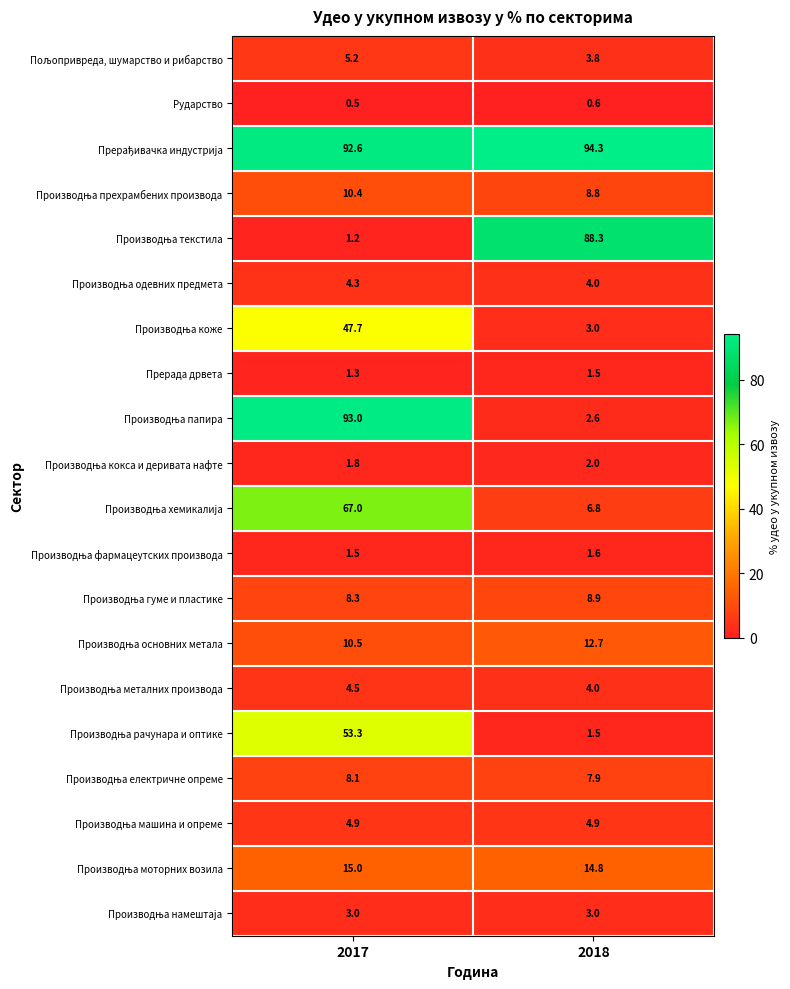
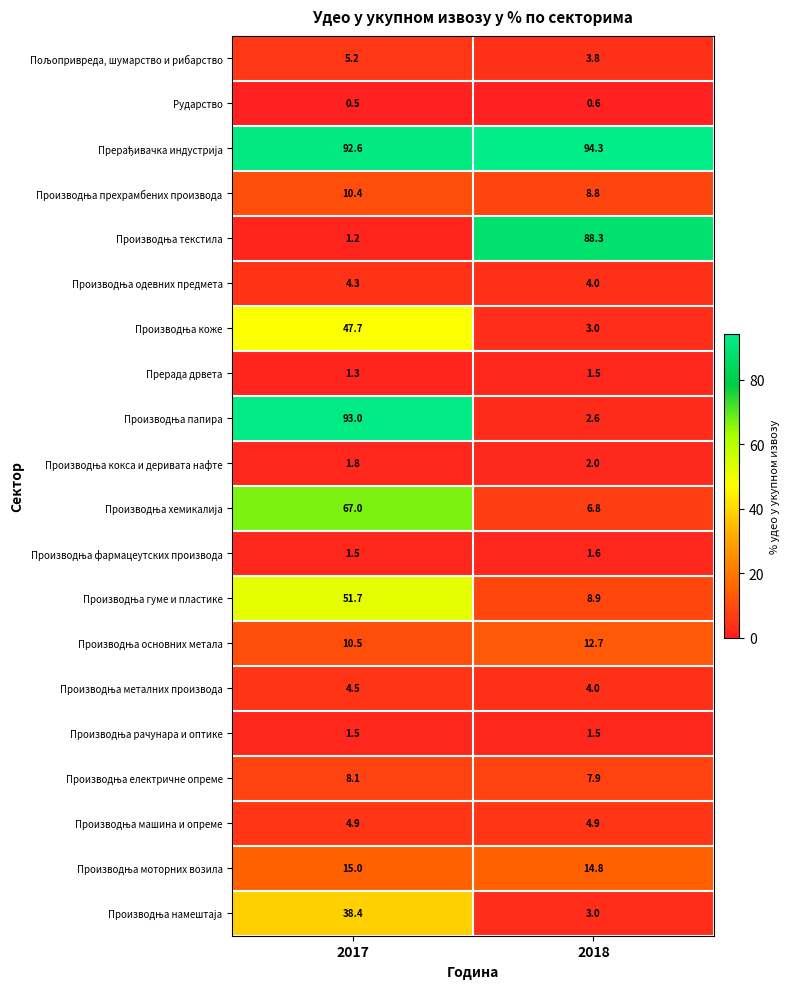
  {
    "Пољопривреда, шумарство и рибарство": {
      "2017": 5.2,
      "2018": 3.8
    },
    "Рударство": {
      "2017": 0.5,
      "2018": 0.6
    },
    "Прерађивачка индустрија": {
      "2017": 92.6,
      "2018": 94.3
    },
    "Производња прехрамбених производа": {
      "2017": 10.4,
      "2018": 8.8
    },
    "Производња текстила": {
      "2017": 1.2,
      "2018": 88.3
    },
    "Производња одевних предмета": {
      "2017": 4.3,
      "2018": 4.0
    },
    "Производња коже": {
      "2017": 47.7,
      "2018": 3.0
    },
    "Прерада дрвета": {
      "2017": 1.3,
      "2018": 1.5
    },
    "Производња папира": {
      "2017": 93.0,
      "2018": 2.6
    },
    "Производња кокса и деривата нафте": {
      "2017": 1.8,
      "2018": 2.0
    },
    "Производња хемикалија": {
      "2017": 67.0,
      "2018": 6.8
    },
    "Производња фармацеутских производа": {
      "2017": 1.5,
      "2018": 1.6
    },
    "Производња гуме и пластике": {
-     "2017": 8.3,
+     "2017": 51.7,
      "2018": 8.9
    },
    "Производња основних метала": {
      "2017": 10.5,
      "2018": 12.7
    },
    "Производња металних производа": {
      "2017": 4.5,
      "2018": 4.0
    },
    "Производња рачунара и оптике": {
-     "2017": 53.3,
+     "2017": 1.5,
      "2018": 1.5
    },
    "Производња електричне опреме": {
      "2017": 8.1,
      "2018": 7.9
    },
    "Производња машина и опреме": {
      "2017": 4.9,
      "2018": 4.9
    },
    "Производња моторних возила": {
      "2017": 15.0,
      "2018": 14.8
    },
    "Производња намештаја": {
-     "2017": 3.0,
+     "2017": 38.4,
      "2018": 3.0
    }
  }
